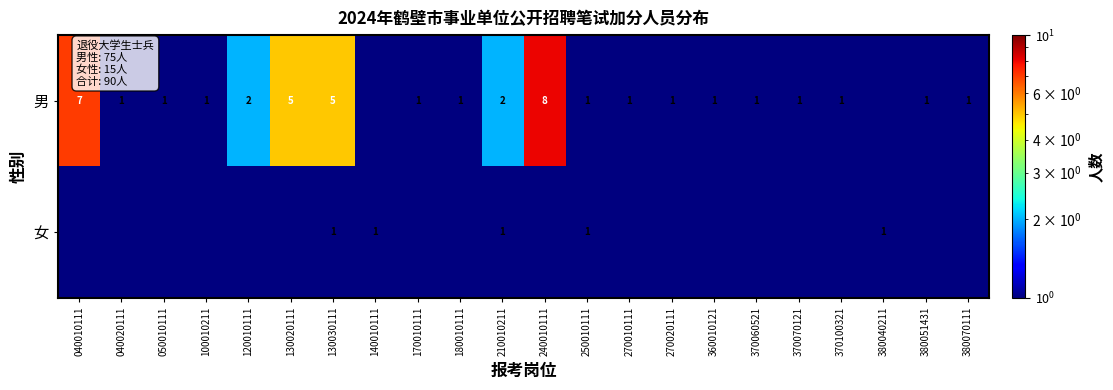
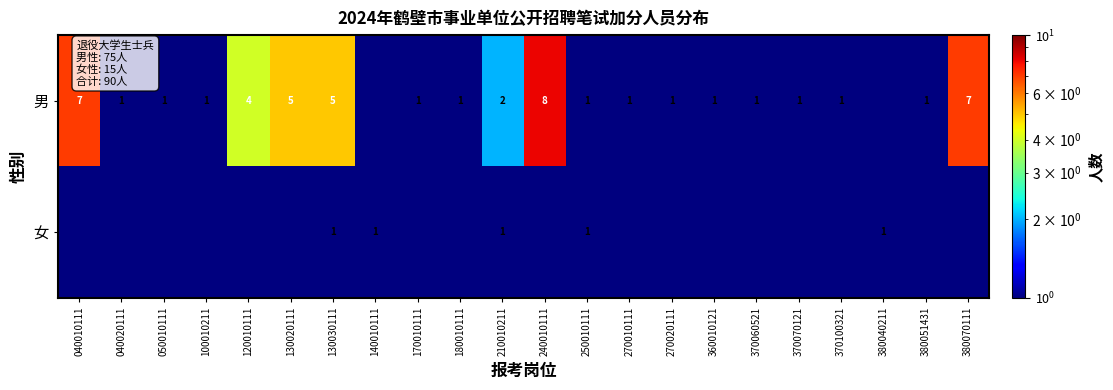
  {
    "男": {
      "040010111": 7,
      "040020111": 1,
      "050010111": 1,
      "100010211": 1,
-     "120010111": 2,
+     "120010111": 4,
      "130020111": 5,
      "130030111": 5,
      "170010111": 1,
      "180010111": 1,
      "210010211": 2,
      "240010111": 8,
      "250010111": 1,
      "270010111": 1,
      "270020111": 1,
      "360010121": 1,
      "370060521": 1,
      "370070121": 1,
      "370100321": 1,
      "380051431": 1,
-     "380070111": 1
+     "380070111": 7
    },
    "女": {
      "130030111": 1,
      "140010111": 1,
      "210010211": 1,
      "250010111": 1,
      "380040211": 1
    }
  }
